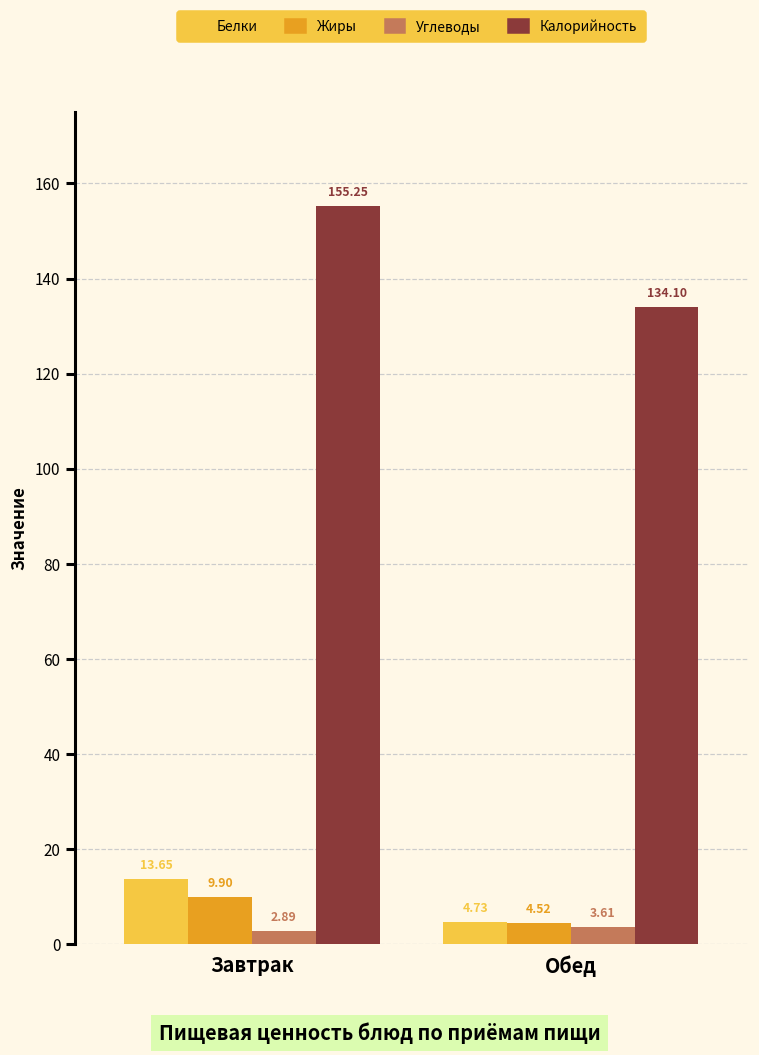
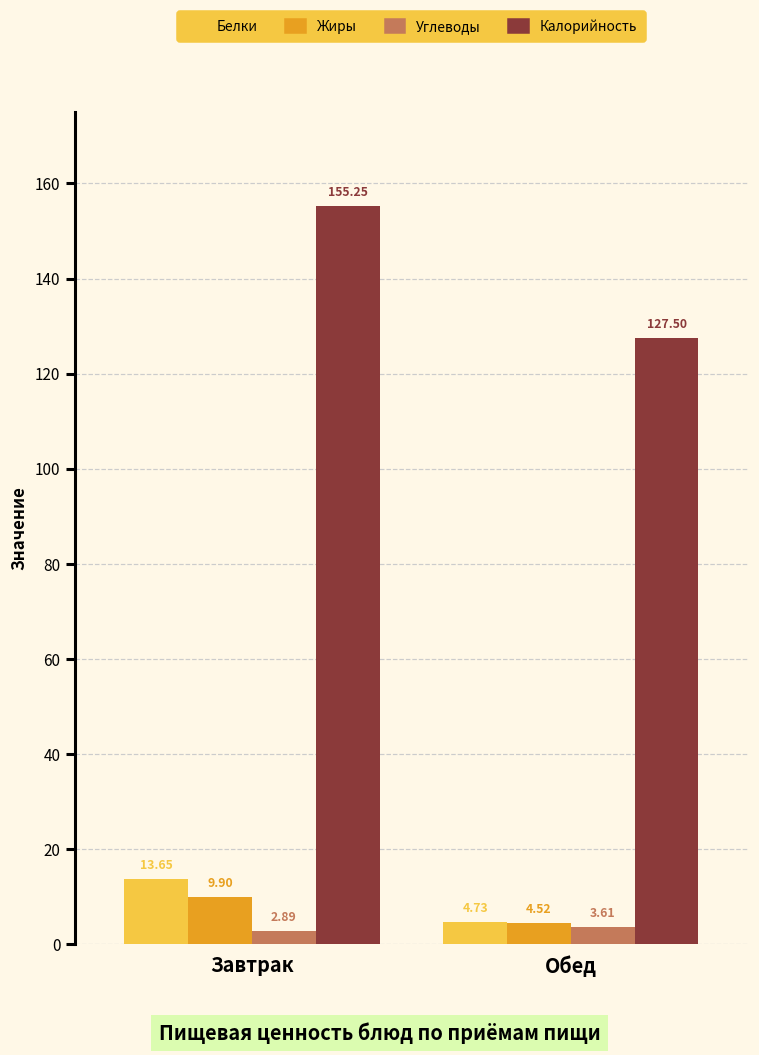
  {
    "Углеводы": {
      "Завтрак": 2.89,
      "Обед": 3.61
    },
    "Калорийность": {
      "Завтрак": 155.25,
-     "Обед": 134.10
+     "Обед": 127.50
    }
  }
